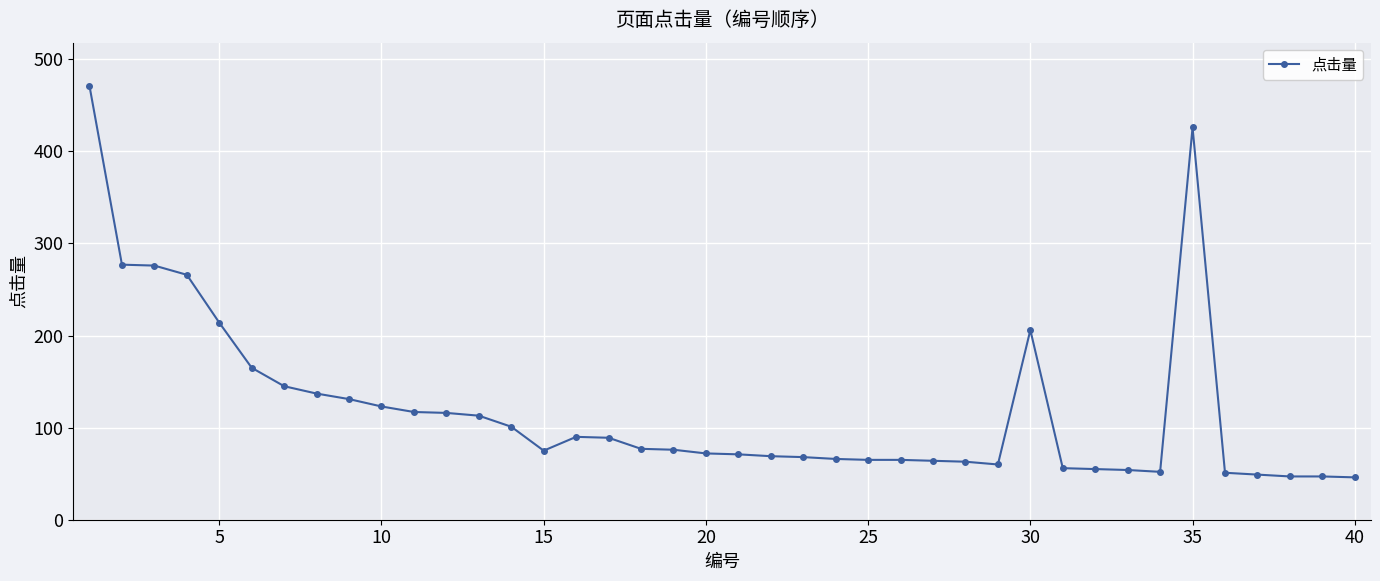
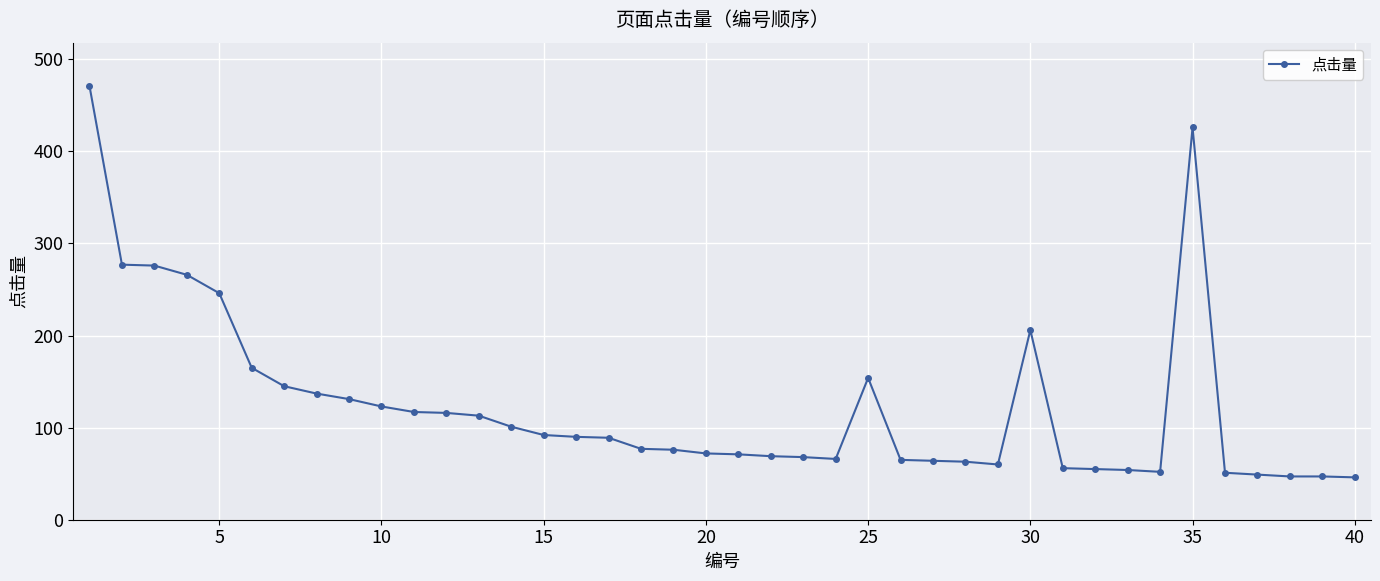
  {
-   "5": 210,
+   "5": 250,
    "10": 120,
-   "15": 80,
+   "15": 90,
    "20": 70,
-   "25": 70,
+   "25": 150,
    "30": 210,
    "35": 430,
    "40": 50
  }
